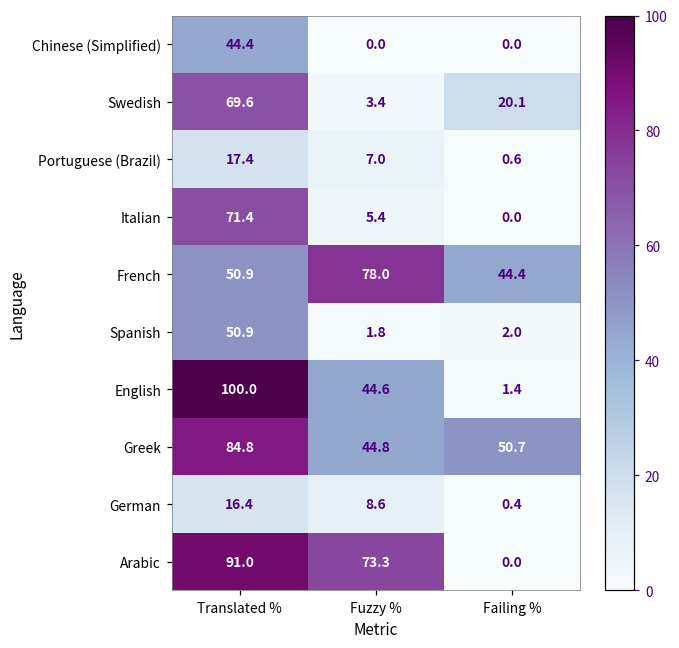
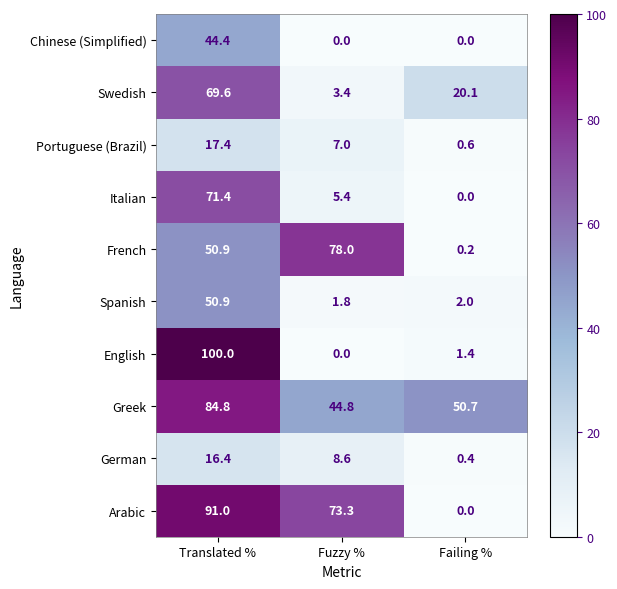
  {
    "Chinese (Simplified)": {
      "Translated %": 44.4,
      "Fuzzy %": 0.0,
      "Failing %": 0.0
    },
    "Swedish": {
      "Translated %": 69.6,
      "Fuzzy %": 3.4,
      "Failing %": 20.1
    },
    "Portuguese (Brazil)": {
      "Translated %": 17.4,
      "Fuzzy %": 7.0,
      "Failing %": 0.6
    },
    "Italian": {
      "Translated %": 71.4,
      "Fuzzy %": 5.4,
      "Failing %": 0.0
    },
    "French": {
      "Translated %": 50.9,
      "Fuzzy %": 78.0,
-     "Failing %": 44.4
+     "Failing %": 0.2
    },
    "Spanish": {
      "Translated %": 50.9,
      "Fuzzy %": 1.8,
      "Failing %": 2.0
    },
    "English": {
      "Translated %": 100.0,
-     "Fuzzy %": 44.6,
+     "Fuzzy %": 0.0,
      "Failing %": 1.4
    },
    "Greek": {
      "Translated %": 84.8,
      "Fuzzy %": 44.8,
      "Failing %": 50.7
    },
    "German": {
      "Translated %": 16.4,
      "Fuzzy %": 8.6,
      "Failing %": 0.4
    },
    "Arabic": {
      "Translated %": 91.0,
      "Fuzzy %": 73.3,
      "Failing %": 0.0
    }
  }
